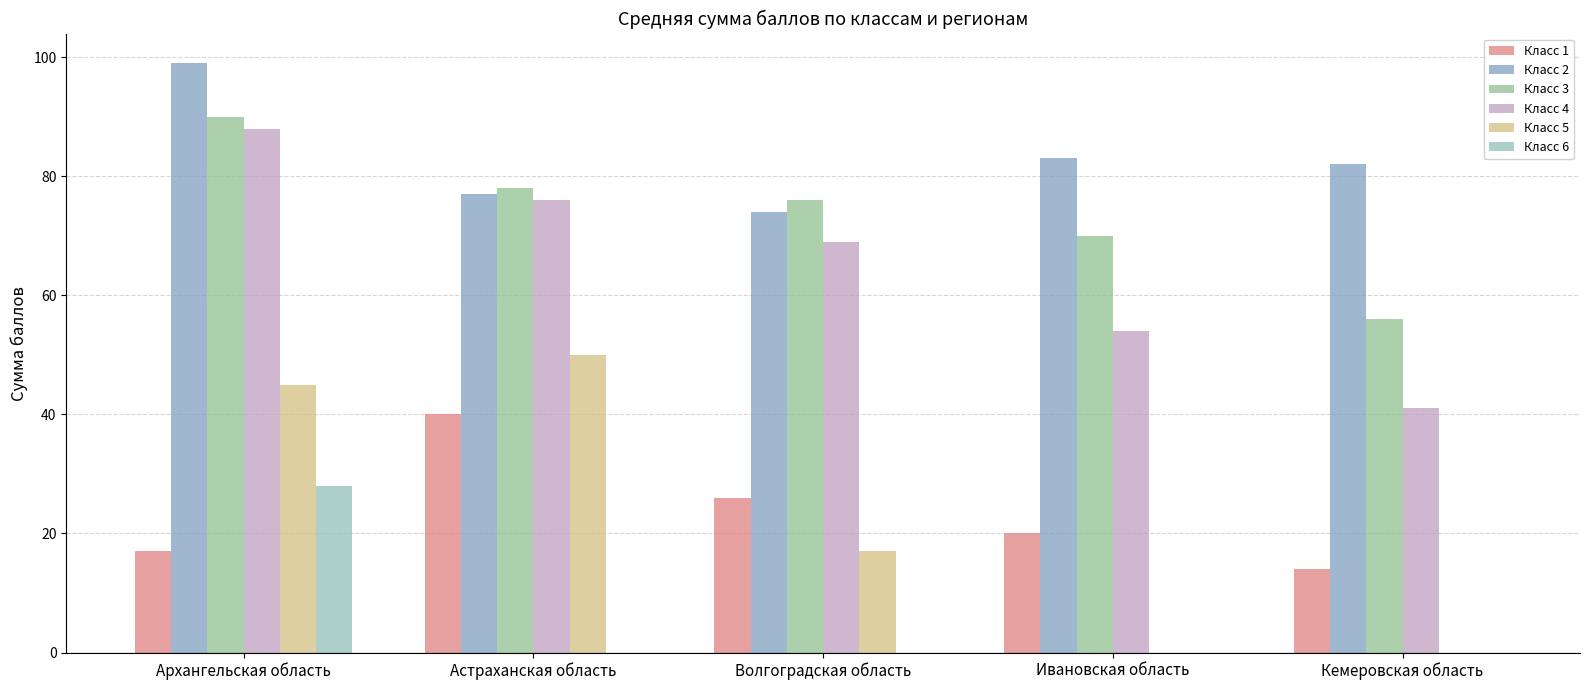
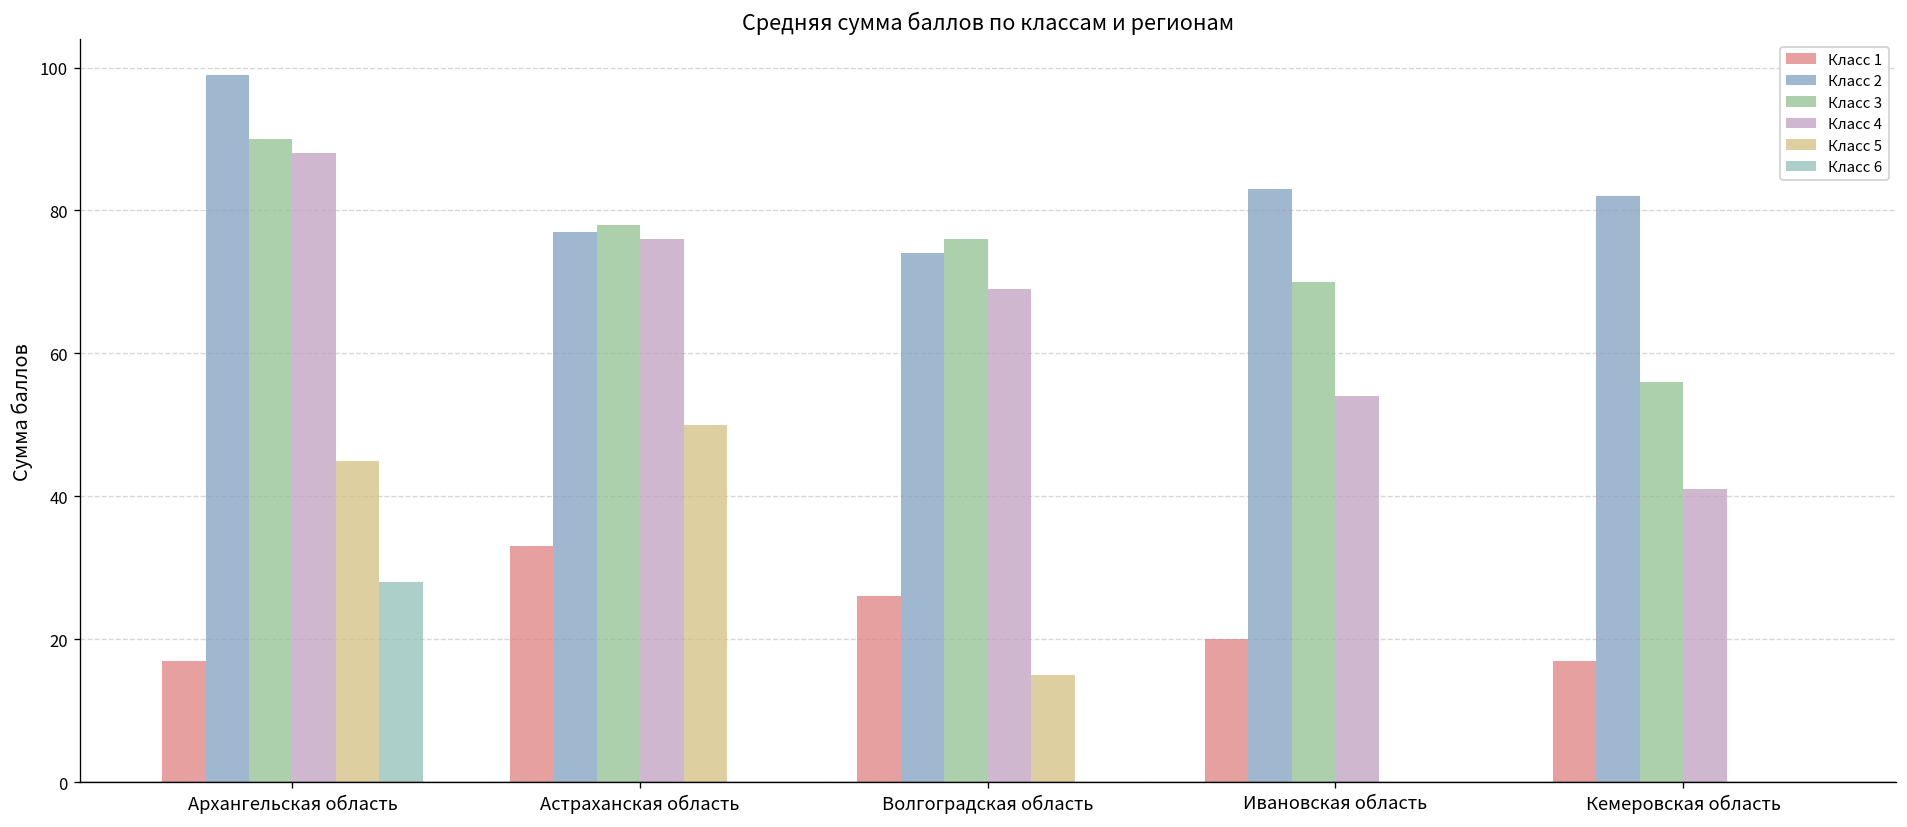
  {
    "Класс 1": {
      "Архангельская область": 17,
-     "Астраханская область": 40,
+     "Астраханская область": 33,
      "Волгоградская область": 26,
      "Ивановская область": 20,
-     "Кемеровская область": 14
+     "Кемеровская область": 17
    },
    "Класс 5": {
      "Архангельская область": 45,
      "Астраханская область": 50,
-     "Волгоградская область": 17,
+     "Волгоградская область": 15,
      "Ивановская область": 0,
      "Кемеровская область": 0
    }
  }
